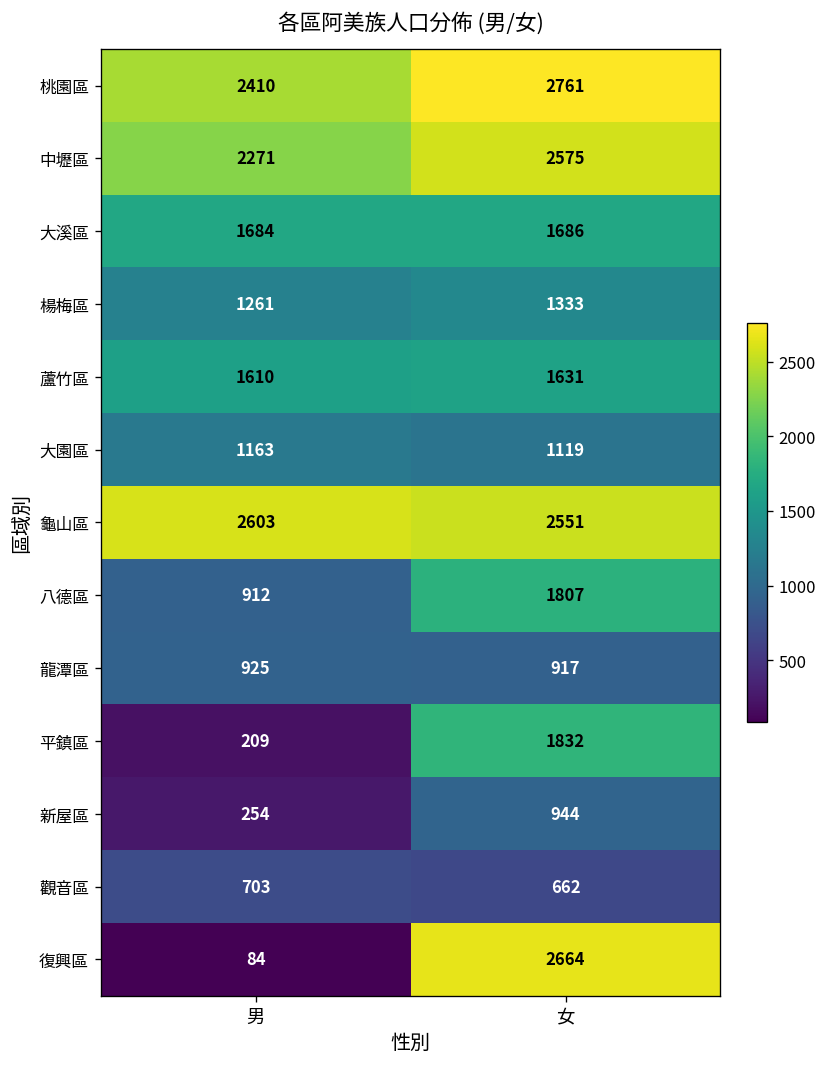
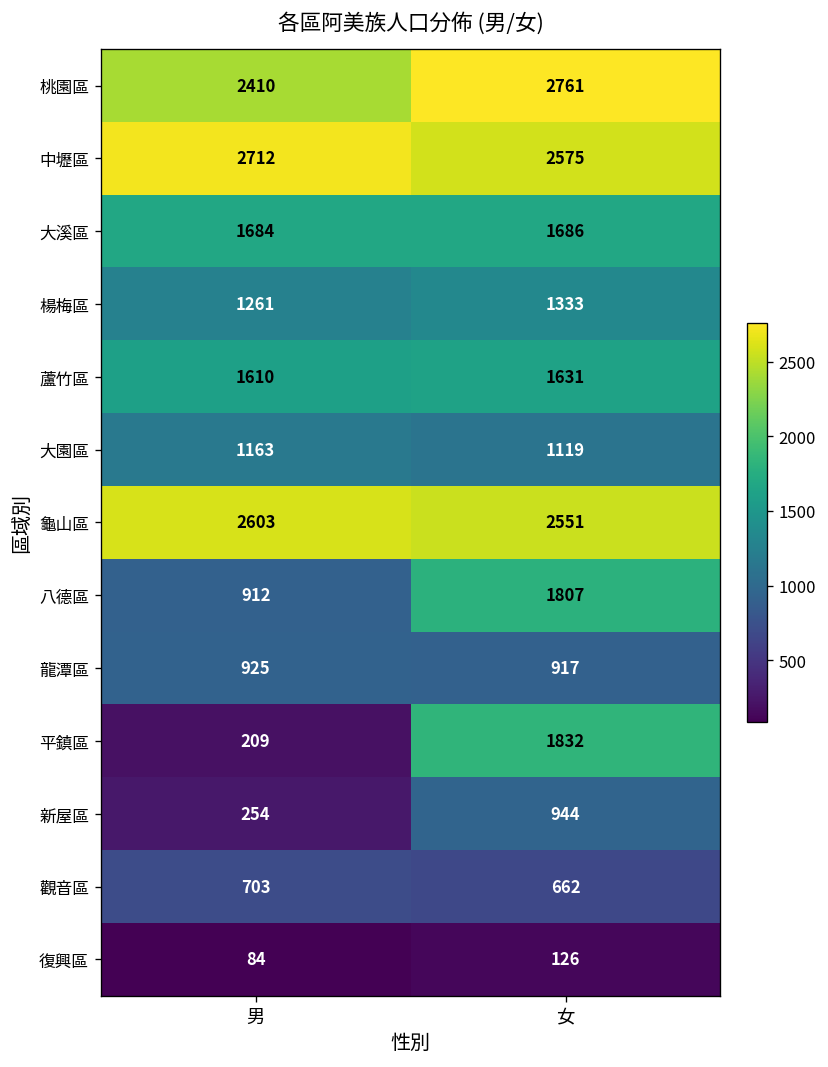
  {
    "桃園區": {
      "男": 2410,
      "女": 2761
    },
    "中壢區": {
-     "男": 2271,
+     "男": 2712,
      "女": 2575
    },
    "大溪區": {
      "男": 1684,
      "女": 1686
    },
    "楊梅區": {
      "男": 1261,
      "女": 1333
    },
    "蘆竹區": {
      "男": 1610,
      "女": 1631
    },
    "大園區": {
      "男": 1163,
      "女": 1119
    },
    "龜山區": {
      "男": 2603,
      "女": 2551
    },
    "八德區": {
      "男": 912,
      "女": 1807
    },
    "龍潭區": {
      "男": 925,
      "女": 917
    },
    "平鎮區": {
      "男": 209,
      "女": 1832
    },
    "新屋區": {
      "男": 254,
      "女": 944
    },
    "觀音區": {
      "男": 703,
      "女": 662
    },
    "復興區": {
      "男": 84,
-     "女": 2664
+     "女": 126
    }
  }
